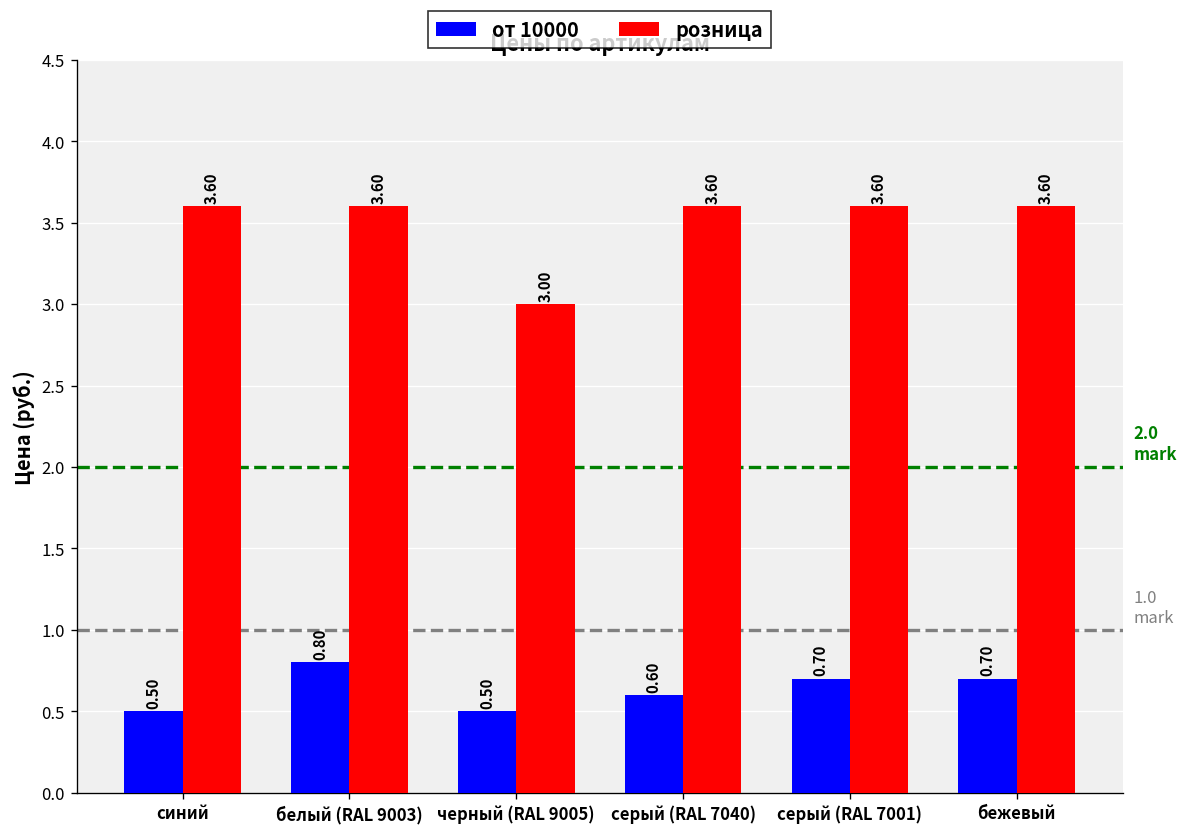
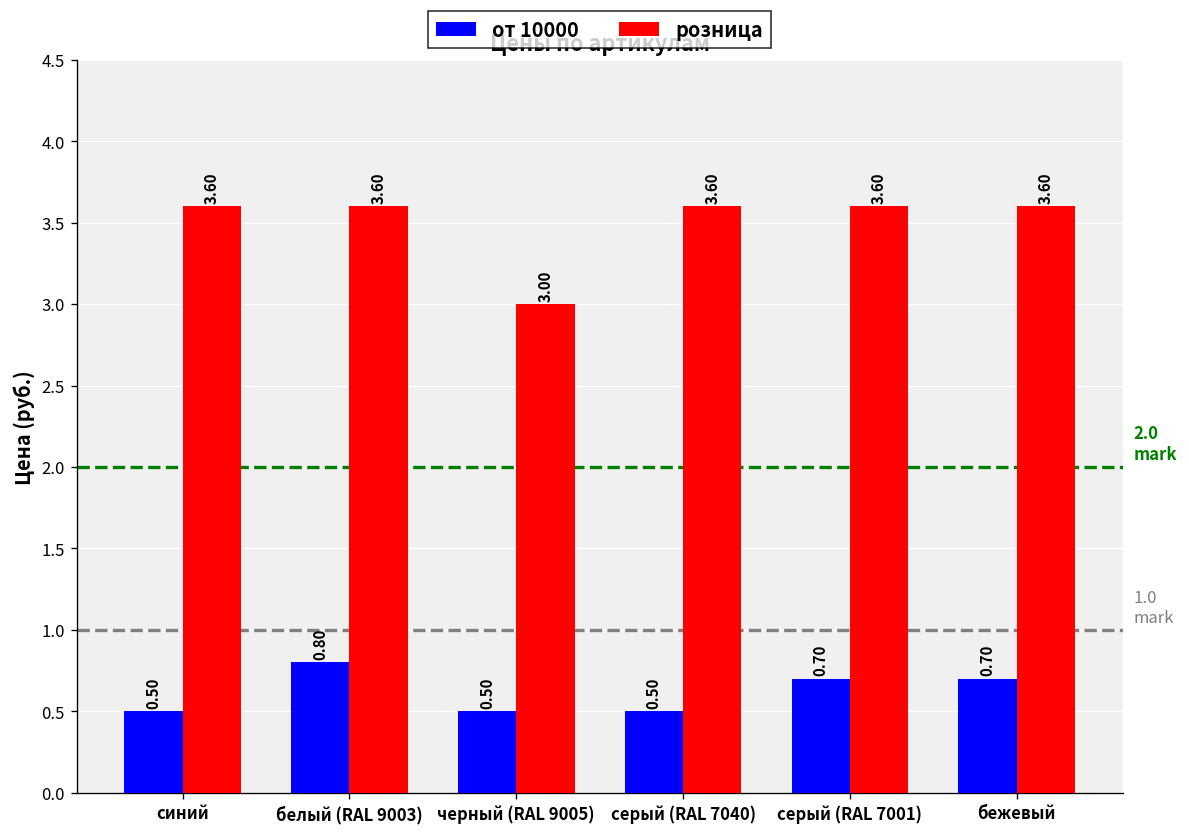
  {
    "от 10000": {
      "синий": 0.50,
      "белый (RAL 9003)": 0.80,
      "черный (RAL 9005)": 0.50,
-     "серый (RAL 7040)": 0.60,
+     "серый (RAL 7040)": 0.50,
      "серый (RAL 7001)": 0.70,
      "бежевый": 0.70
    },
    "розница": {
      "синий": 3.60,
      "белый (RAL 9003)": 3.60,
      "черный (RAL 9005)": 3.00,
      "серый (RAL 7040)": 3.60,
      "серый (RAL 7001)": 3.60,
      "бежевый": 3.60
    }
  }
